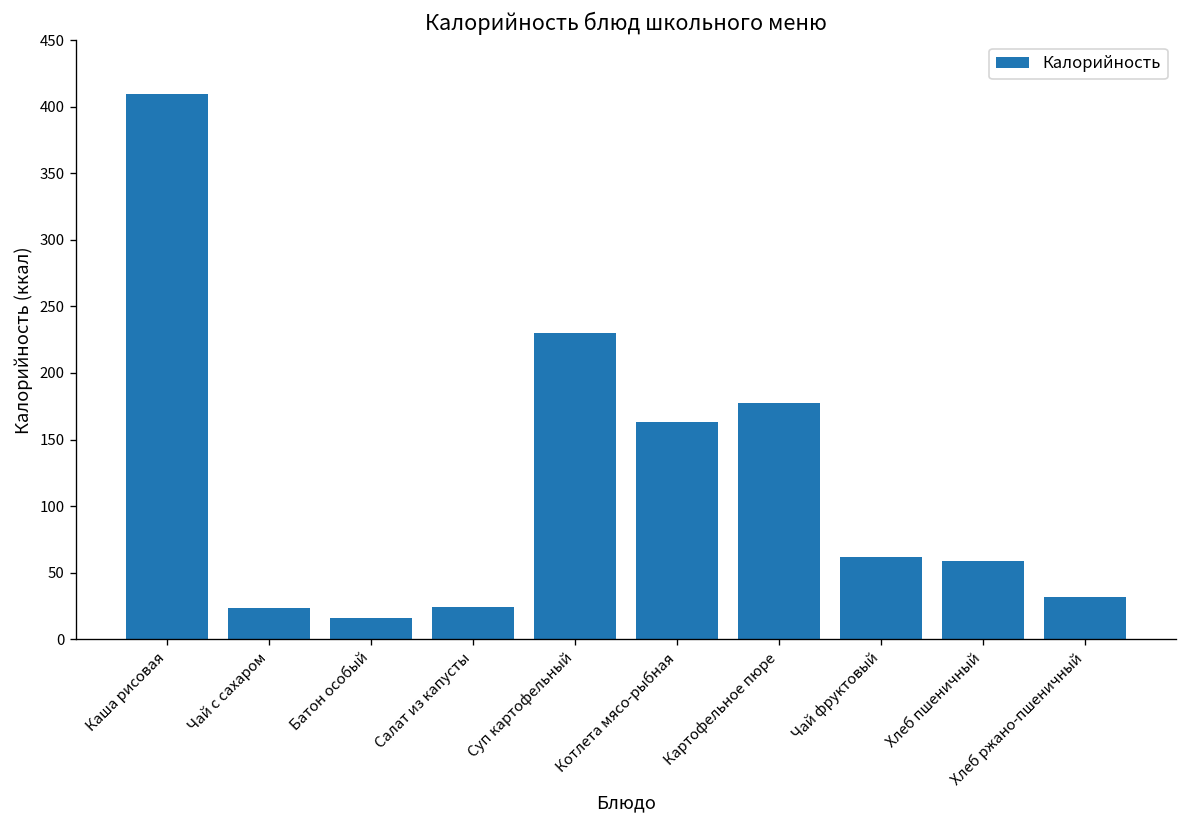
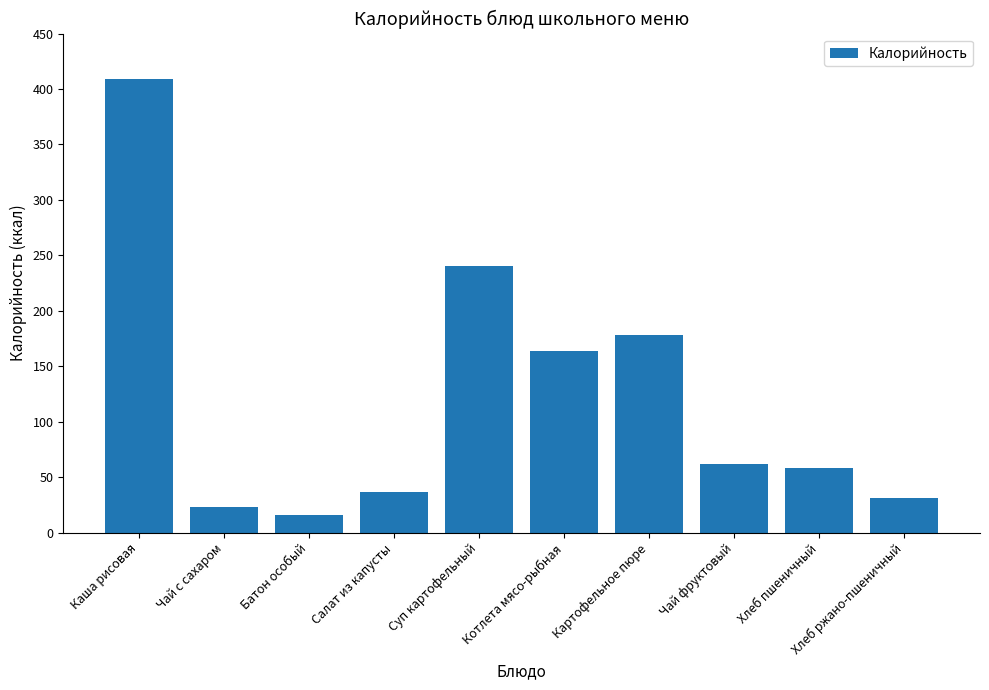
  {
    "Каша рисовая": 409,
    "Чай с сахаром": 23,
    "Батон особый": 16,
-   "Салат из капусты": 24,
-   "Суп картофельный": 230,
+   "Салат из капусты": 37,
+   "Суп картофельный": 241,
    "Котлета мясо-рыбная": 163,
    "Картофельное пюре": 178,
    "Чай фруктовый": 62,
    "Хлеб пшеничный": 58,
    "Хлеб ржано-пшеничный": 32
  }
